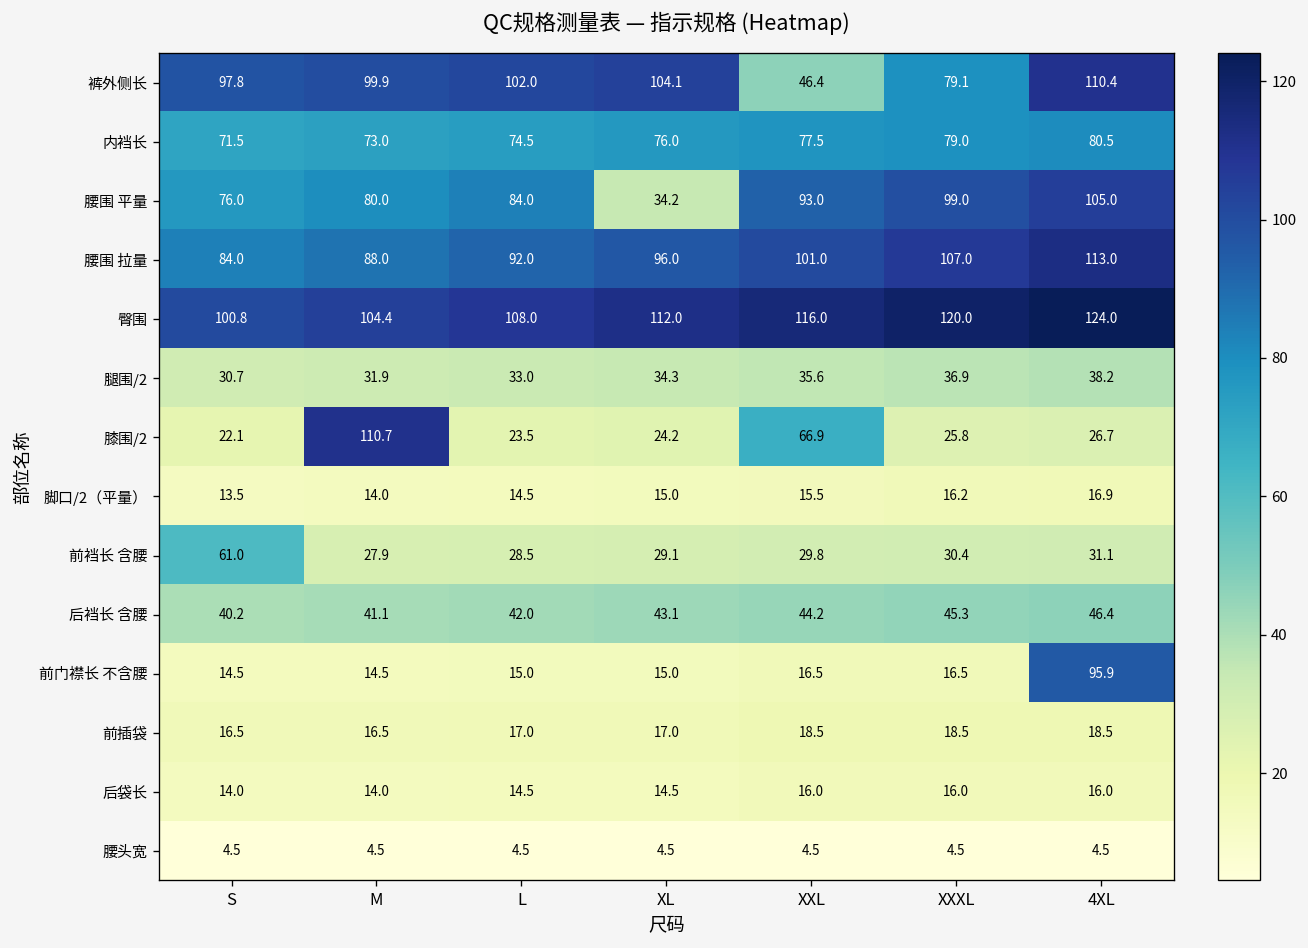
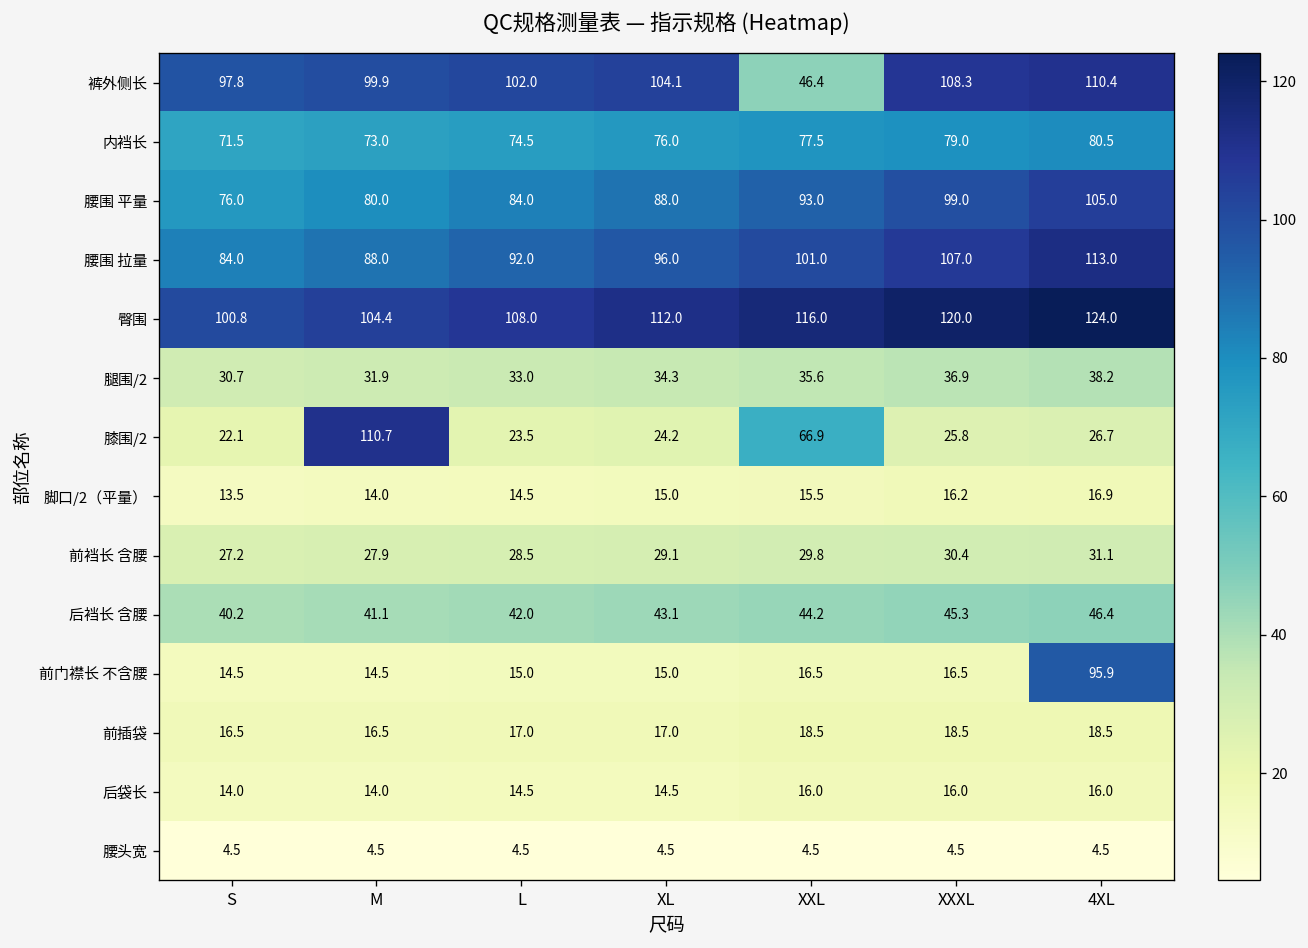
  {
    "裤外侧长": {
      "S": 97.8,
      "M": 99.9,
      "L": 102.0,
      "XL": 104.1,
      "XXL": 46.4,
-     "XXXL": 79.1,
+     "XXXL": 108.3,
      "4XL": 110.4
    },
    "内裆长": {
      "S": 71.5,
      "M": 73.0,
      "L": 74.5,
      "XL": 76.0,
      "XXL": 77.5,
      "XXXL": 79.0,
      "4XL": 80.5
    },
    "腰围 平量": {
      "S": 76.0,
      "M": 80.0,
      "L": 84.0,
-     "XL": 34.2,
+     "XL": 88.0,
      "XXL": 93.0,
      "XXXL": 99.0,
      "4XL": 105.0
    },
    "腰围 拉量": {
      "S": 84.0,
      "M": 88.0,
      "L": 92.0,
      "XL": 96.0,
      "XXL": 101.0,
      "XXXL": 107.0,
      "4XL": 113.0
    },
    "臀围": {
      "S": 100.8,
      "M": 104.4,
      "L": 108.0,
      "XL": 112.0,
      "XXL": 116.0,
      "XXXL": 120.0,
      "4XL": 124.0
    },
    "腿围/2": {
      "S": 30.7,
      "M": 31.9,
      "L": 33.0,
      "XL": 34.3,
      "XXL": 35.6,
      "XXXL": 36.9,
      "4XL": 38.2
    },
    "膝围/2": {
      "S": 22.1,
      "M": 110.7,
      "L": 23.5,
      "XL": 24.2,
      "XXL": 66.9,
      "XXXL": 25.8,
      "4XL": 26.7
    },
    "脚口/2（平量）": {
      "S": 13.5,
      "M": 14.0,
      "L": 14.5,
      "XL": 15.0,
      "XXL": 15.5,
      "XXXL": 16.2,
      "4XL": 16.9
    },
    "前裆长 含腰": {
-     "S": 61.0,
+     "S": 27.2,
      "M": 27.9,
      "L": 28.5,
      "XL": 29.1,
      "XXL": 29.8,
      "XXXL": 30.4,
      "4XL": 31.1
    },
    "后裆长 含腰": {
      "S": 40.2,
      "M": 41.1,
      "L": 42.0,
      "XL": 43.1,
      "XXL": 44.2,
      "XXXL": 45.3,
      "4XL": 46.4
    },
    "前门襟长 不含腰": {
      "S": 14.5,
      "M": 14.5,
      "L": 15.0,
      "XL": 15.0,
      "XXL": 16.5,
      "XXXL": 16.5,
      "4XL": 95.9
    },
    "前插袋": {
      "S": 16.5,
      "M": 16.5,
      "L": 17.0,
      "XL": 17.0,
      "XXL": 18.5,
      "XXXL": 18.5,
      "4XL": 18.5
    },
    "后袋长": {
      "S": 14.0,
      "M": 14.0,
      "L": 14.5,
      "XL": 14.5,
      "XXL": 16.0,
      "XXXL": 16.0,
      "4XL": 16.0
    },
    "腰头宽": {
      "S": 4.5,
      "M": 4.5,
      "L": 4.5,
      "XL": 4.5,
      "XXL": 4.5,
      "XXXL": 4.5,
      "4XL": 4.5
    }
  }
